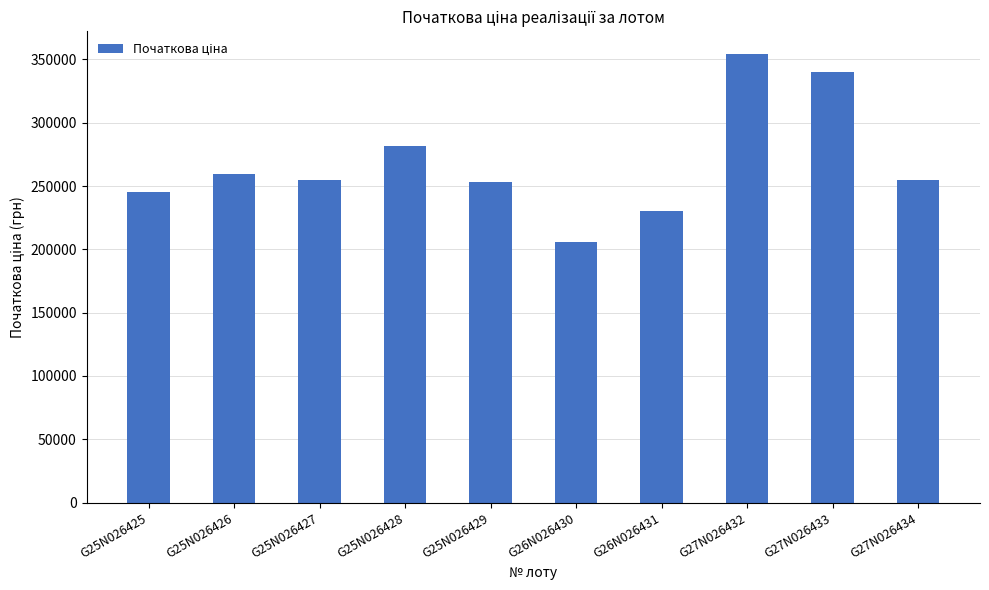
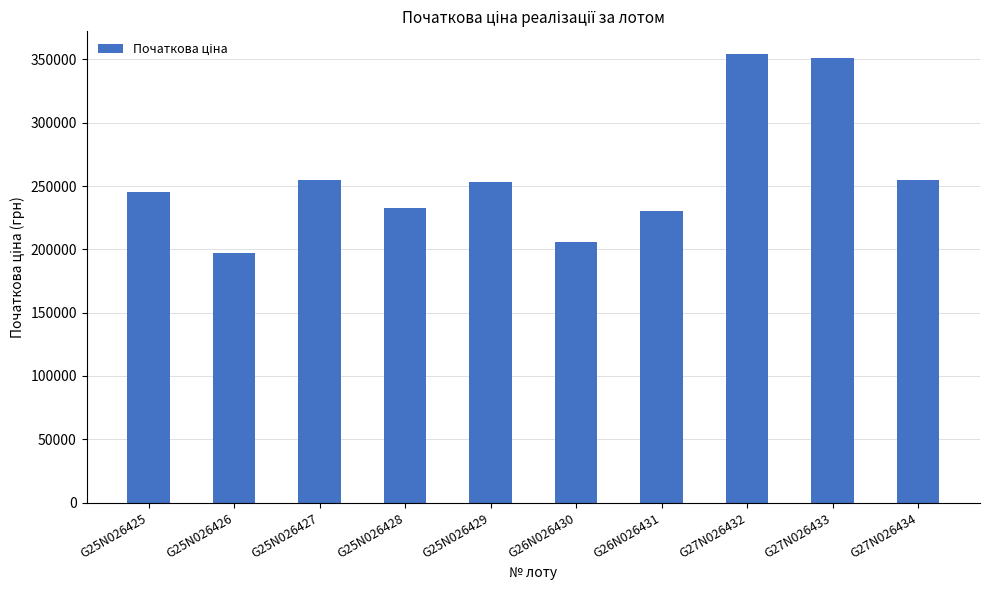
  {
    "G25N026425": 245000,
-   "G25N026426": 259000,
+   "G25N026426": 197000,
    "G25N026427": 255000,
-   "G25N026428": 281000,
+   "G25N026428": 233000,
    "G25N026429": 253000,
    "G26N026430": 206000,
    "G26N026431": 230000,
    "G27N026432": 354000,
-   "G27N026433": 340000,
+   "G27N026433": 351000,
    "G27N026434": 255000
  }
